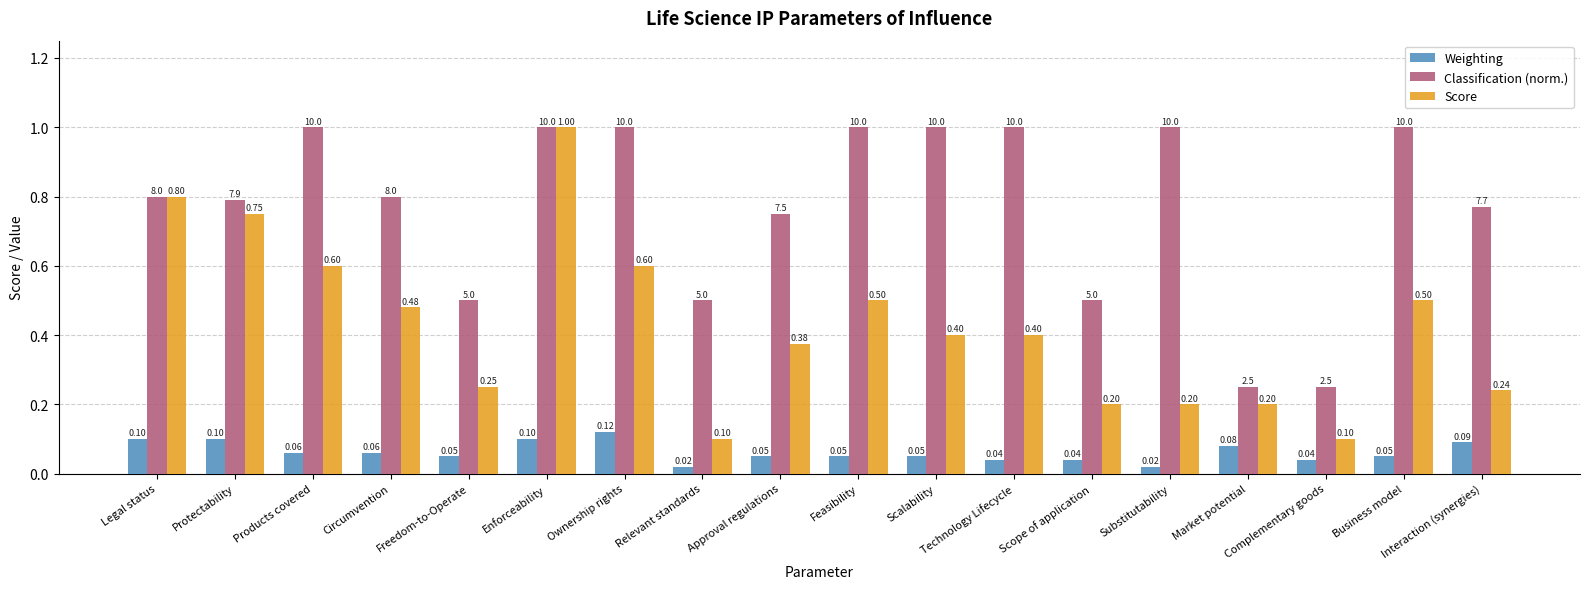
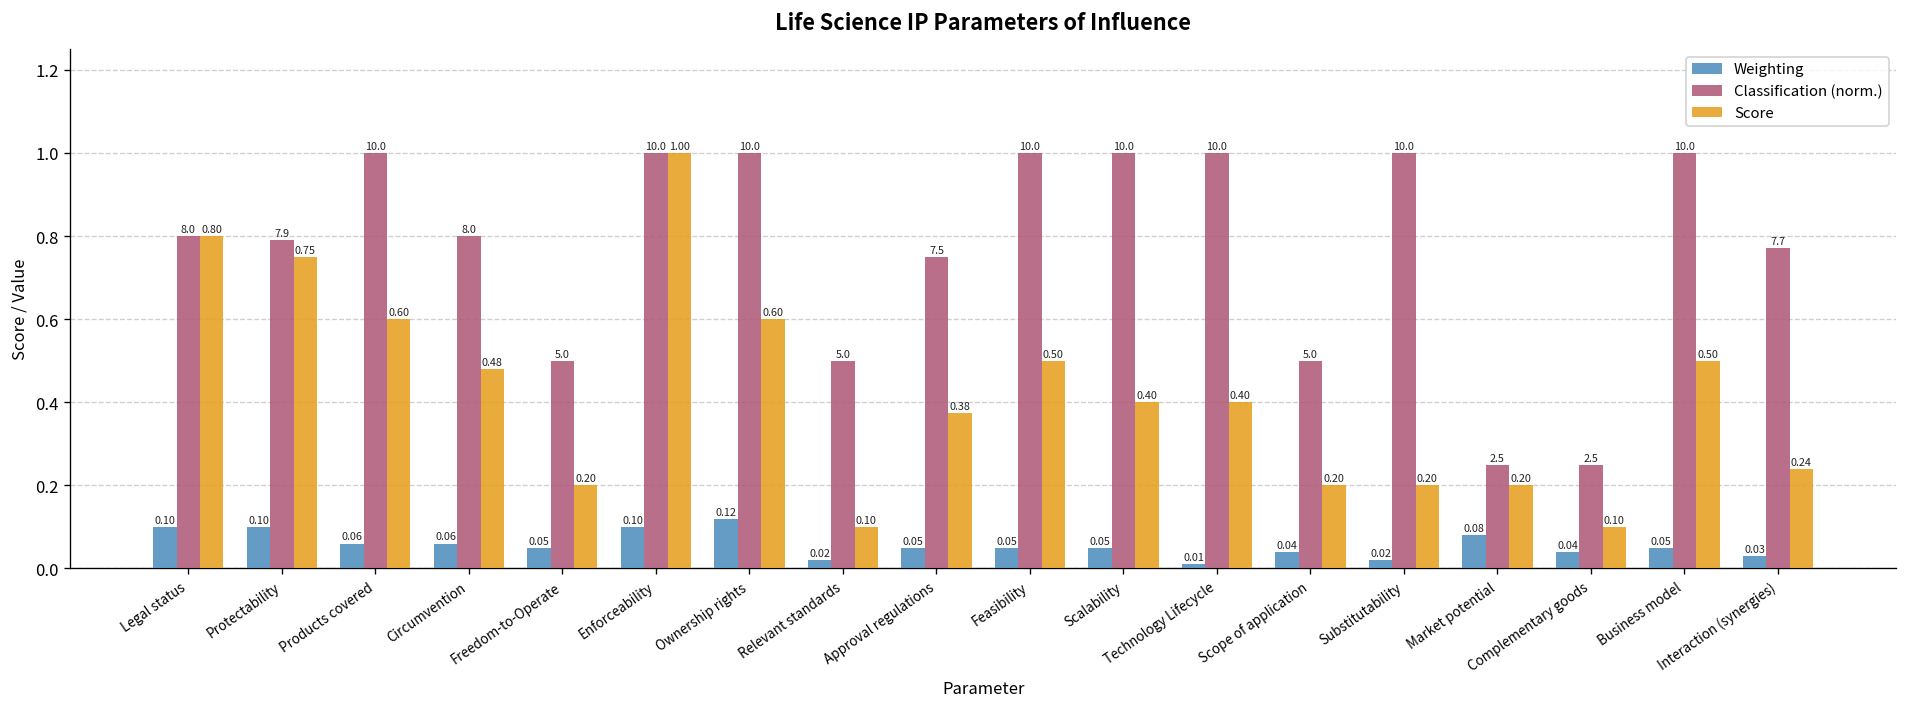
  {
    "Weighting": {
      "Legal status": 0.10,
      "Protectability": 0.10,
      "Products covered": 0.06,
      "Circumvention": 0.06,
      "Freedom-to-Operate": 0.05,
      "Enforceability": 0.10,
      "Ownership rights": 0.12,
      "Relevant standards": 0.02,
      "Approval regulations": 0.05,
      "Feasibility": 0.05,
      "Scalability": 0.05,
-     "Technology Lifecycle": 0.04,
+     "Technology Lifecycle": 0.01,
      "Scope of application": 0.04,
      "Substitutability": 0.02,
      "Market potential": 0.08,
      "Complementary goods": 0.04,
      "Business model": 0.05,
-     "Interaction (synergies)": 0.09
+     "Interaction (synergies)": 0.03
    },
    "Score": {
      "Legal status": 0.80,
      "Protectability": 0.75,
      "Products covered": 0.60,
      "Circumvention": 0.48,
-     "Freedom-to-Operate": 0.25,
+     "Freedom-to-Operate": 0.20,
      "Enforceability": 1.00,
      "Ownership rights": 0.60,
      "Relevant standards": 0.10,
      "Approval regulations": 0.38,
      "Feasibility": 0.50,
      "Scalability": 0.40,
      "Technology Lifecycle": 0.40,
      "Scope of application": 0.20,
      "Substitutability": 0.20,
      "Market potential": 0.20,
      "Complementary goods": 0.10,
      "Business model": 0.50,
      "Interaction (synergies)": 0.24
    }
  }
